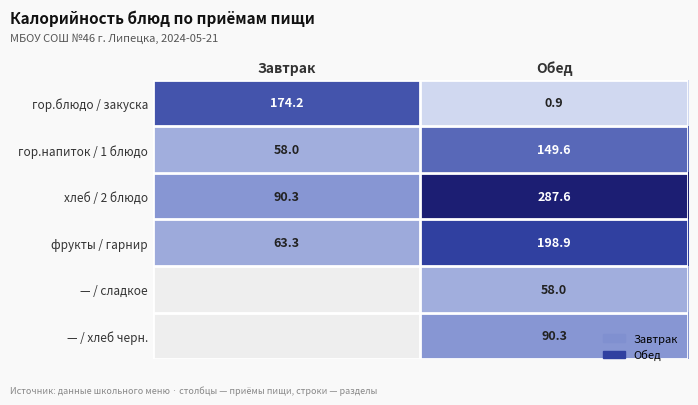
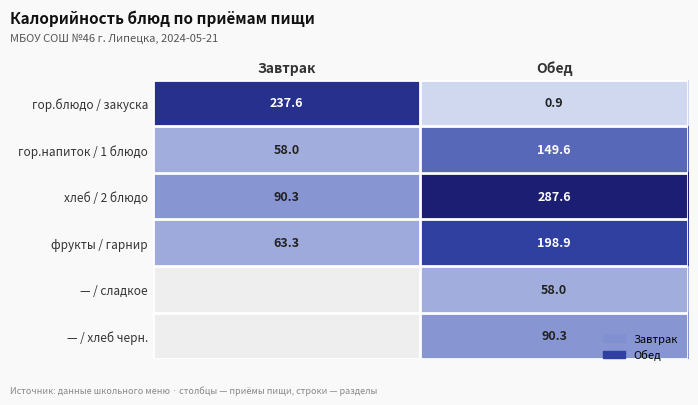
  {
    "гор.блюдо / закуска": {
-     "Завтрак": 174.2,
+     "Завтрак": 237.6,
      "Обед": 0.9
    },
    "гор.напиток / 1 блюдо": {
      "Завтрак": 58.0,
      "Обед": 149.6
    },
    "хлеб / 2 блюдо": {
      "Завтрак": 90.3,
      "Обед": 287.6
    },
    "фрукты / гарнир": {
      "Завтрак": 63.3,
      "Обед": 198.9
    },
    "— / сладкое": {
      "Обед": 58.0
    },
    "— / хлеб черн.": {
      "Обед": 90.3
    }
  }
